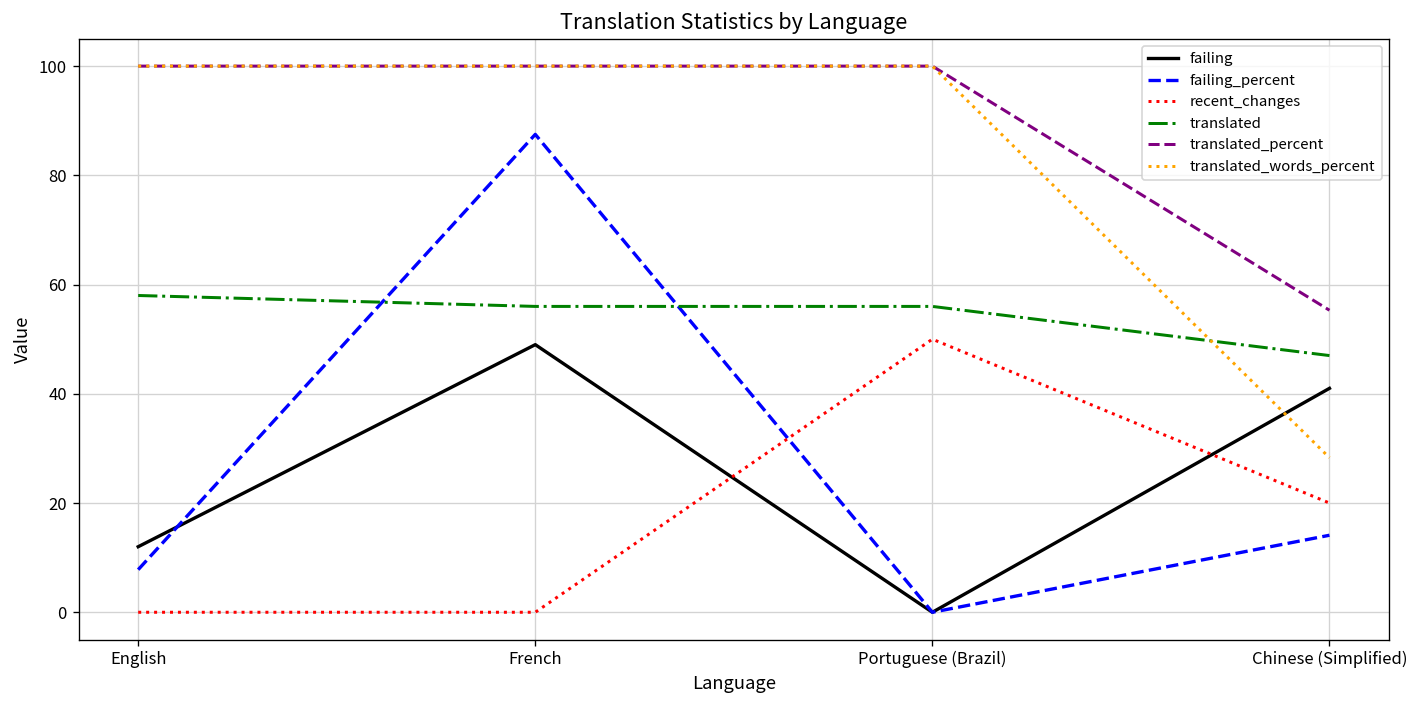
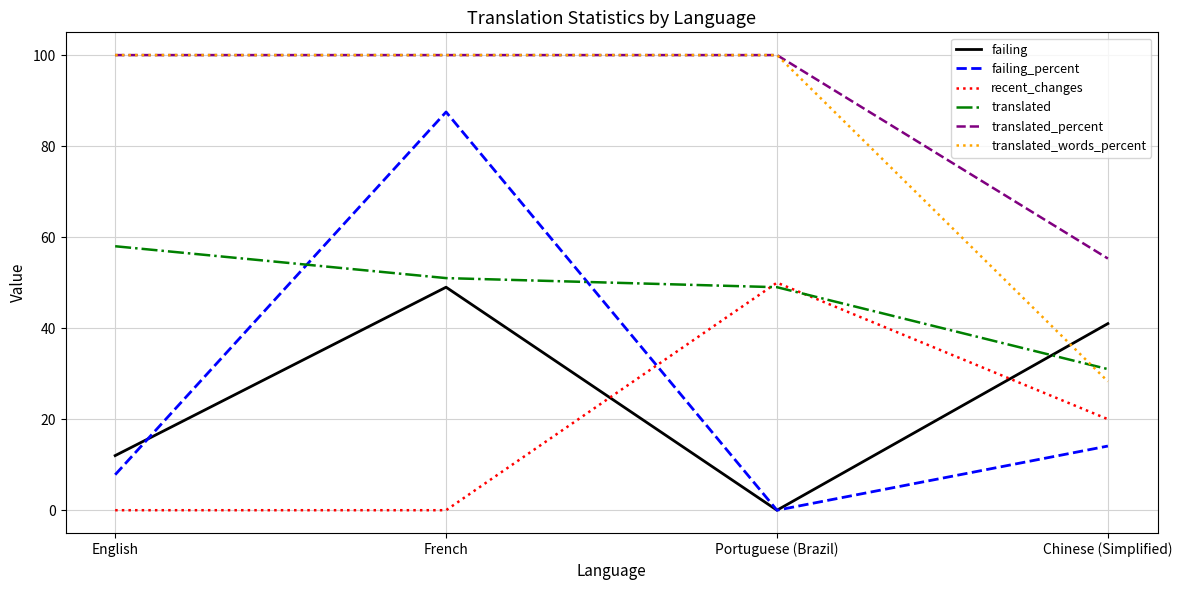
  {
    "failing": {
      "English": 12,
      "French": 49,
      "Chinese (Simplified)": 41
    },
    "failing_percent": {
      "English": 8,
      "French": 88,
      "Chinese (Simplified)": 14
    },
    "recent_changes": {
      "English": 0,
      "French": 0,
      "Portuguese (Brazil)": 50,
      "Chinese (Simplified)": 20
    },
    "translated": {
      "English": 58,
-     "French": 56,
-     "Portuguese (Brazil)": 56,
-     "Chinese (Simplified)": 47
+     "French": 51,
+     "Portuguese (Brazil)": 49,
+     "Chinese (Simplified)": 31
    },
    "translated_percent": {
      "Chinese (Simplified)": 55
    },
    "translated_words_percent": {
      "Chinese (Simplified)": 28
    }
  }
